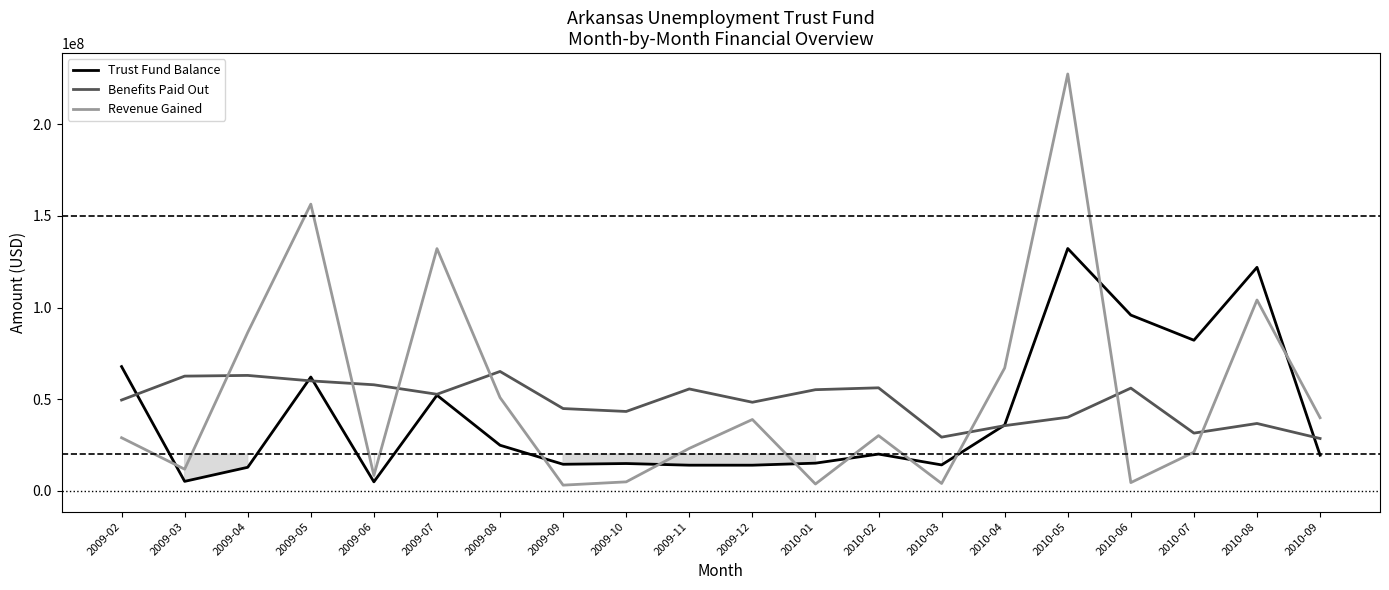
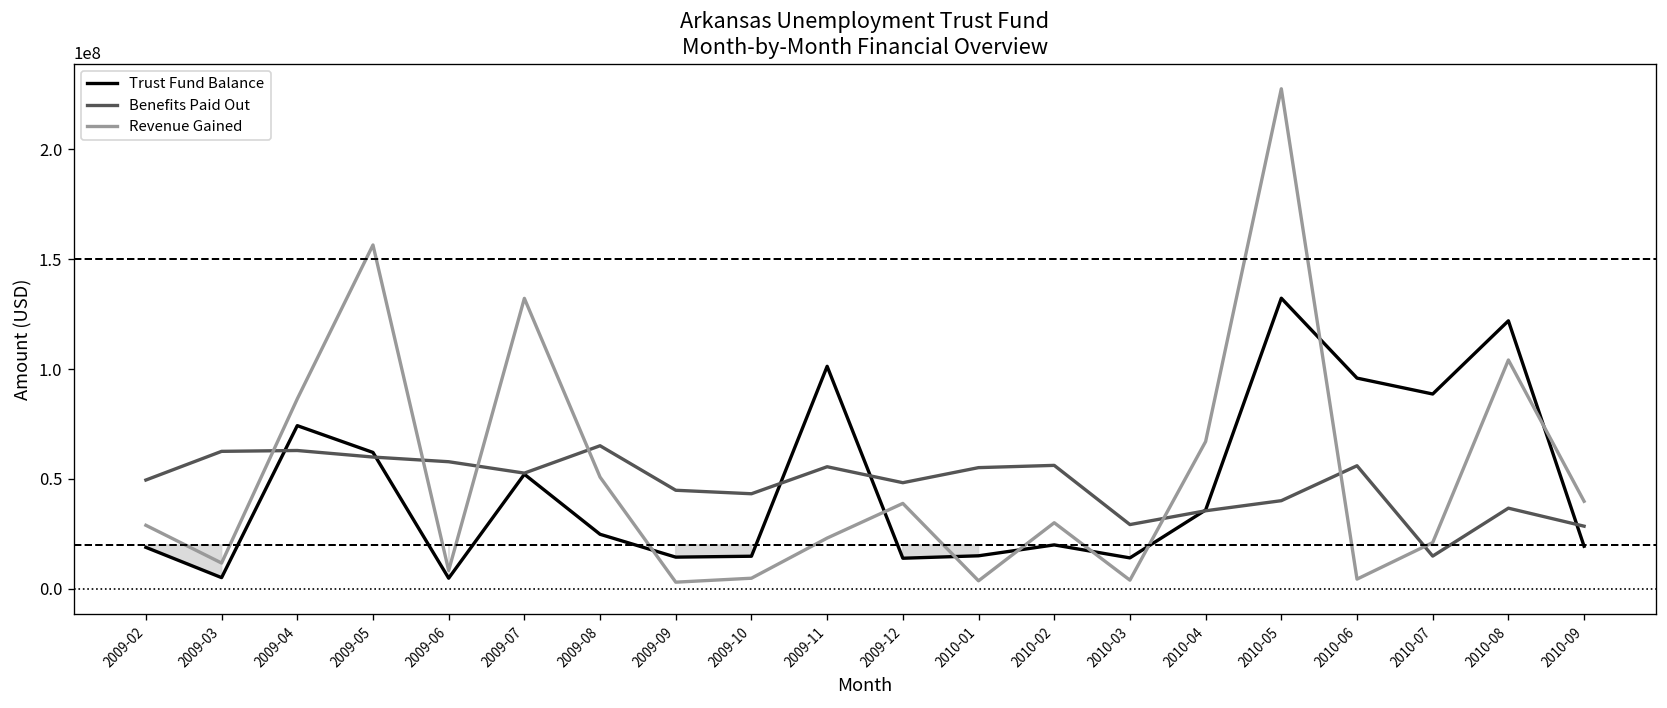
  {
    "Trust Fund Balance": {
-     "2009-02": 68000000,
+     "2009-02": 19000000,
      "2009-03": 5000000,
-     "2009-04": 13000000,
+     "2009-04": 74000000,
      "2009-05": 62000000,
      "2009-06": 5000000,
      "2009-08": 25000000,
      "2009-09": 14000000,
      "2009-10": 15000000,
-     "2009-11": 14000000,
+     "2009-11": 101000000,
      "2009-12": 14000000,
      "2010-01": 15000000,
      "2010-02": 20000000,
      "2010-03": 14000000,
      "2010-05": 132000000,
      "2010-06": 96000000,
-     "2010-07": 82000000,
+     "2010-07": 89000000,
      "2010-08": 122000000,
      "2010-09": 19000000
    },
    "Benefits Paid Out": {
      "2009-02": 50000000,
      "2009-03": 63000000,
      "2009-04": 63000000,
      "2009-05": 60000000,
      "2009-06": 58000000,
      "2009-08": 65000000,
      "2009-09": 45000000,
      "2009-10": 43000000,
      "2009-11": 56000000,
      "2009-12": 48000000,
      "2010-01": 55000000,
      "2010-02": 56000000,
      "2010-03": 29000000,
      "2010-05": 40000000,
      "2010-06": 56000000,
-     "2010-07": 31000000,
+     "2010-07": 15000000,
      "2010-08": 37000000,
      "2010-09": 29000000
    },
    "Revenue Gained": {
      "2009-02": 29000000,
      "2009-03": 12000000,
      "2009-04": 86000000,
      "2009-05": 156000000,
      "2009-06": 8000000,
      "2009-07": 132000000,
      "2009-08": 51000000,
      "2009-09": 3000000,
      "2009-10": 5000000,
      "2009-11": 23000000,
      "2009-12": 39000000,
      "2010-01": 4000000,
      "2010-02": 30000000,
      "2010-03": 4000000,
      "2010-04": 67000000,
      "2010-05": 227000000,
      "2010-06": 4000000,
      "2010-07": 21000000,
      "2010-08": 104000000,
      "2010-09": 40000000
    }
  }
